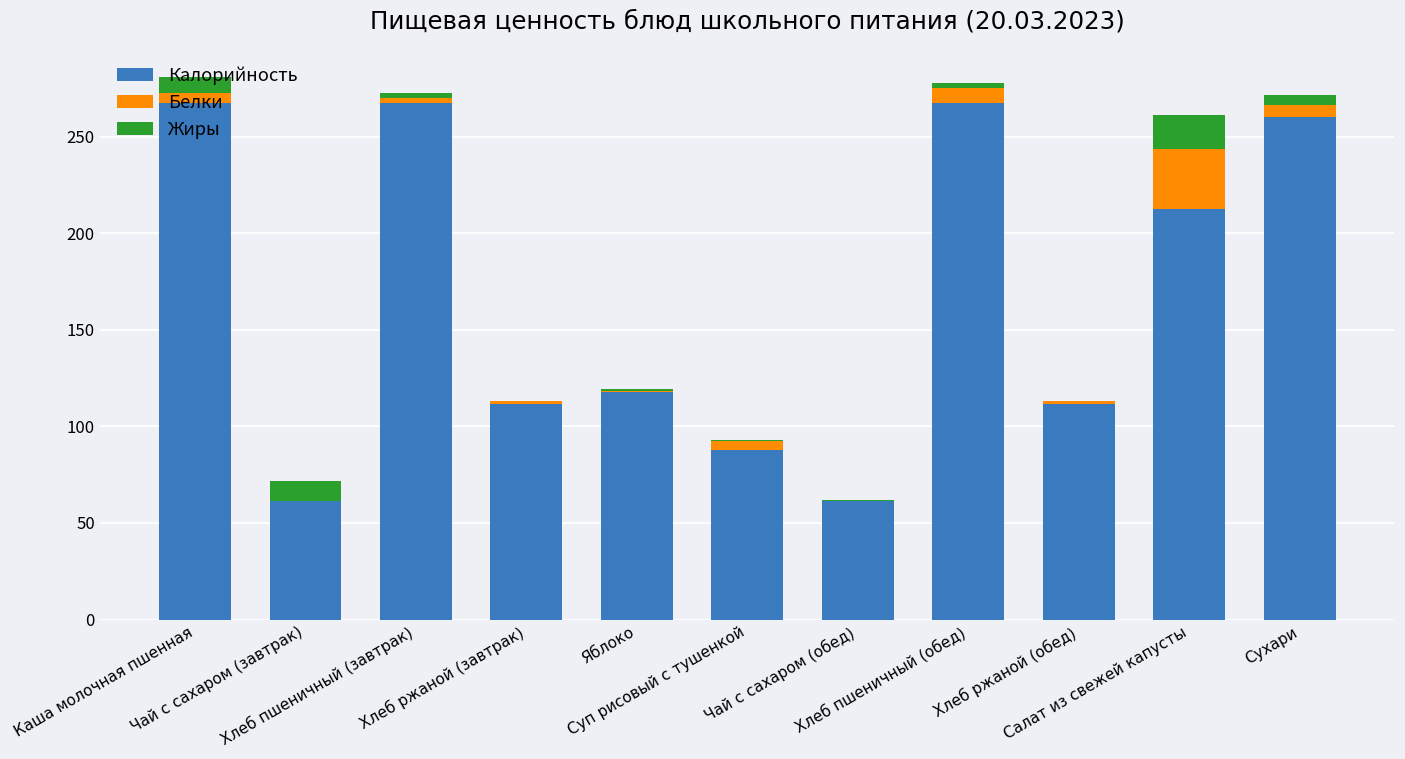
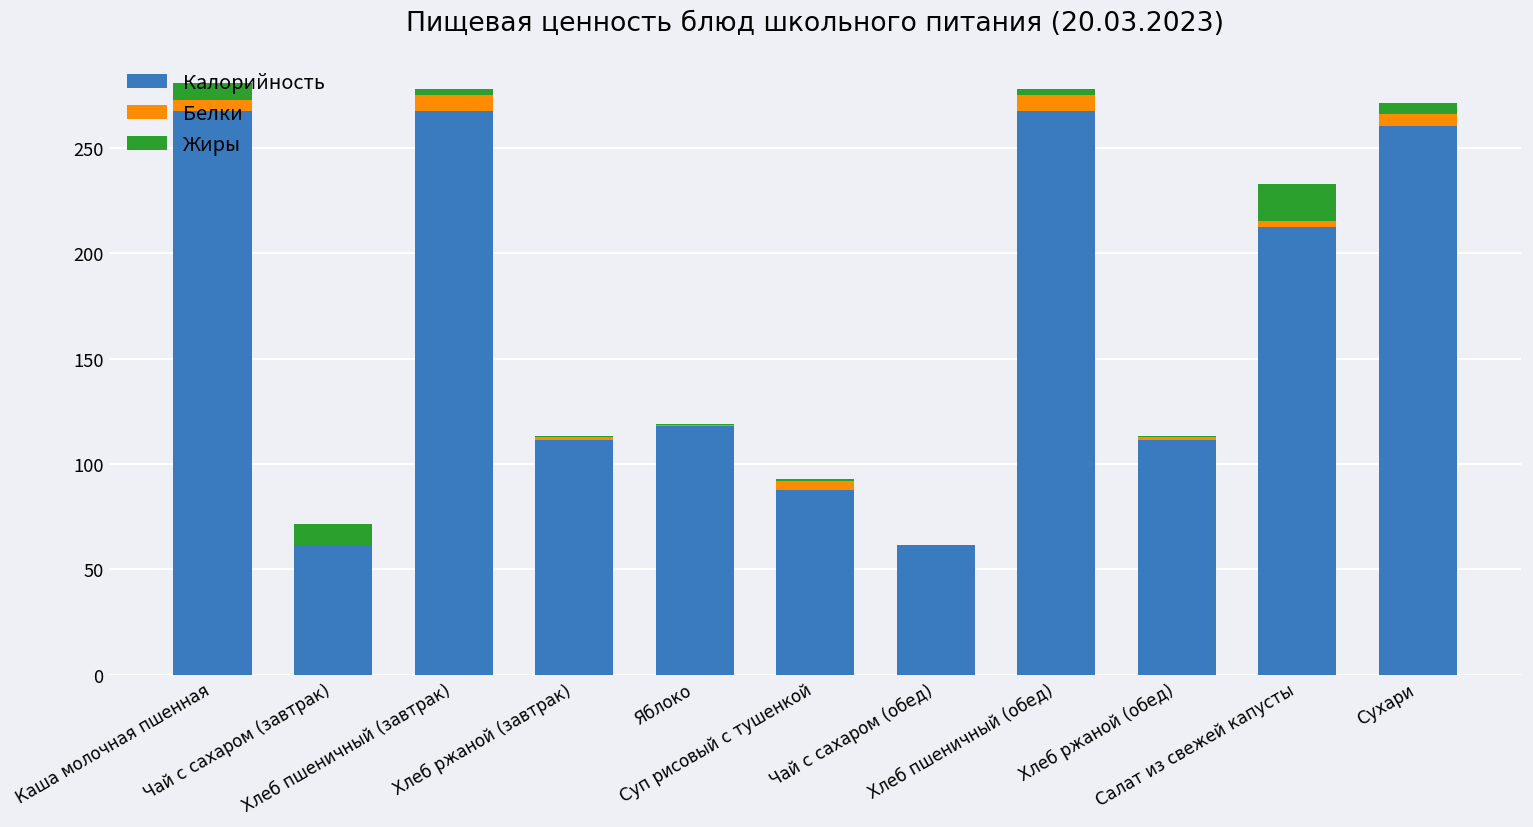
  {
    "Калорийность": {
      "Каша молочная пшенная": 268,
      "Чай с сахаром (завтрак)": 62,
      "Хлеб пшеничный (завтрак)": 268,
      "Хлеб ржаной (завтрак)": 112,
      "Яблоко": 118,
      "Суп рисовый с тушенкой": 88,
      "Чай с сахаром (обед)": 62,
      "Хлеб пшеничный (обед)": 268,
      "Хлеб ржаной (обед)": 112,
      "Салат из свежей капусты": 213,
      "Сухари": 260
    },
    "Белки": {
      "Каша молочная пшенная": 5,
-     "Хлеб пшеничный (завтрак)": 3,
+     "Хлеб пшеничный (завтрак)": 8,
      "Суп рисовый с тушенкой": 4,
      "Хлеб пшеничный (обед)": 8,
-     "Салат из свежей капусты": 31,
+     "Салат из свежей капусты": 3,
      "Сухари": 6
    },
    "Жиры": {
      "Каша молочная пшенная": 8,
      "Чай с сахаром (завтрак)": 10,
      "Хлеб пшеничный (завтрак)": 3,
      "Хлеб пшеничный (обед)": 3,
      "Салат из свежей капусты": 18,
      "Сухари": 5
    }
  }
